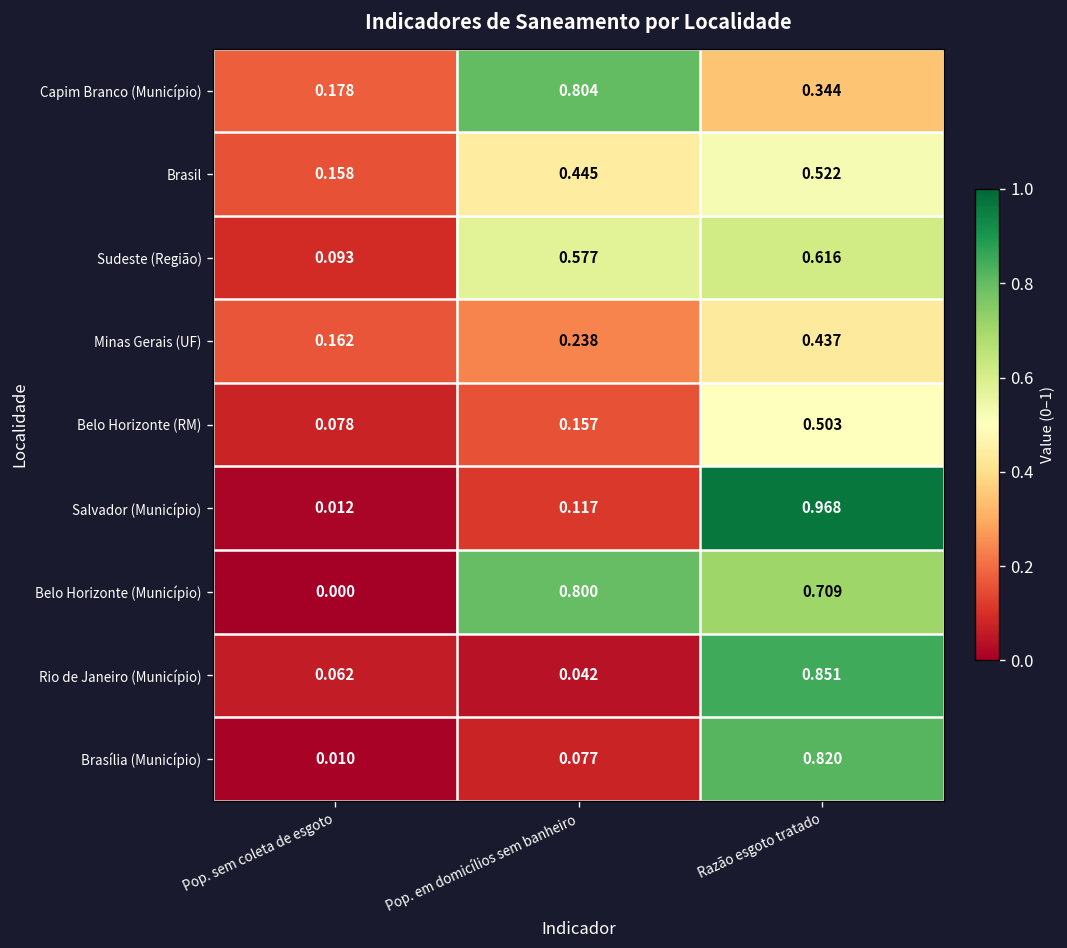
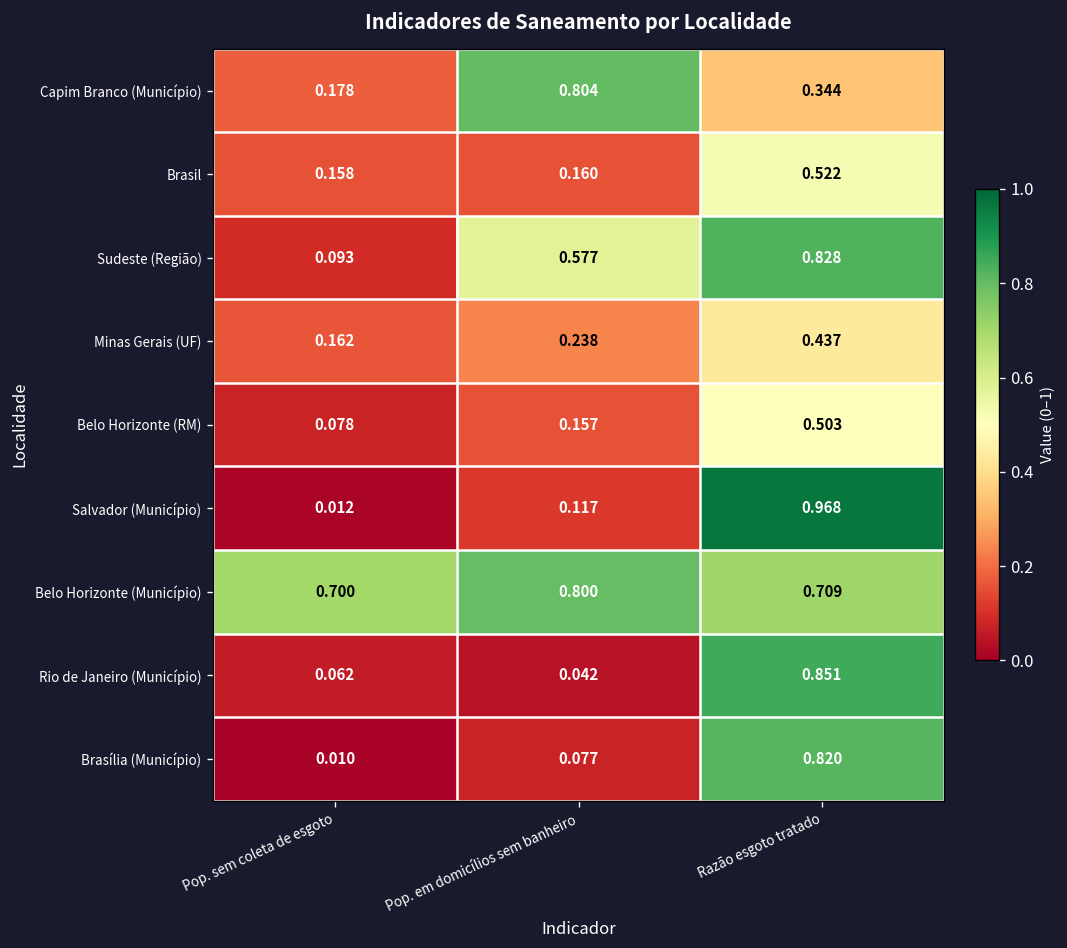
  {
    "Capim Branco (Município)": {
      "Pop. sem coleta de esgoto": 0.178,
      "Pop. em domicílios sem banheiro": 0.804,
      "Razão esgoto tratado": 0.344
    },
    "Brasil": {
      "Pop. sem coleta de esgoto": 0.158,
-     "Pop. em domicílios sem banheiro": 0.445,
+     "Pop. em domicílios sem banheiro": 0.160,
      "Razão esgoto tratado": 0.522
    },
    "Sudeste (Região)": {
      "Pop. sem coleta de esgoto": 0.093,
      "Pop. em domicílios sem banheiro": 0.577,
-     "Razão esgoto tratado": 0.616
+     "Razão esgoto tratado": 0.828
    },
    "Minas Gerais (UF)": {
      "Pop. sem coleta de esgoto": 0.162,
      "Pop. em domicílios sem banheiro": 0.238,
      "Razão esgoto tratado": 0.437
    },
    "Belo Horizonte (RM)": {
      "Pop. sem coleta de esgoto": 0.078,
      "Pop. em domicílios sem banheiro": 0.157,
      "Razão esgoto tratado": 0.503
    },
    "Salvador (Município)": {
      "Pop. sem coleta de esgoto": 0.012,
      "Pop. em domicílios sem banheiro": 0.117,
      "Razão esgoto tratado": 0.968
    },
    "Belo Horizonte (Município)": {
-     "Pop. sem coleta de esgoto": 0.000,
+     "Pop. sem coleta de esgoto": 0.700,
      "Pop. em domicílios sem banheiro": 0.800,
      "Razão esgoto tratado": 0.709
    },
    "Rio de Janeiro (Município)": {
      "Pop. sem coleta de esgoto": 0.062,
      "Pop. em domicílios sem banheiro": 0.042,
      "Razão esgoto tratado": 0.851
    },
    "Brasília (Município)": {
      "Pop. sem coleta de esgoto": 0.010,
      "Pop. em domicílios sem banheiro": 0.077,
      "Razão esgoto tratado": 0.820
    }
  }
